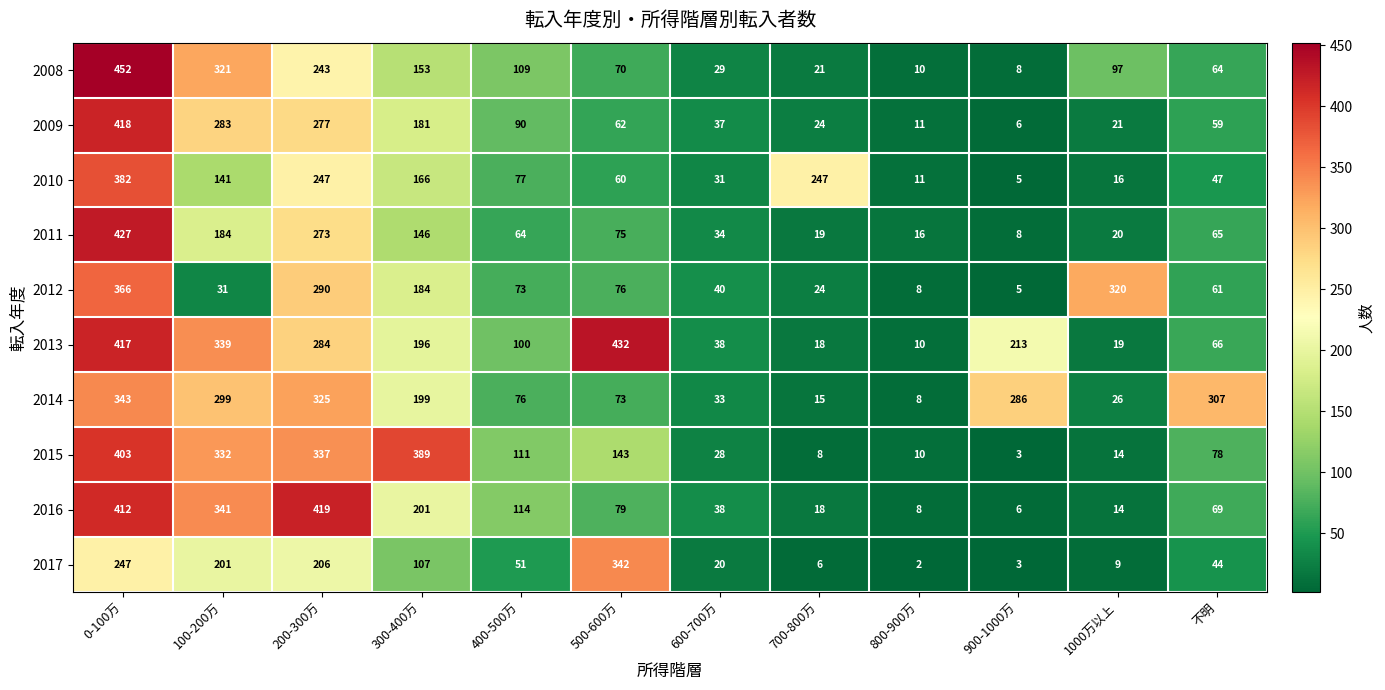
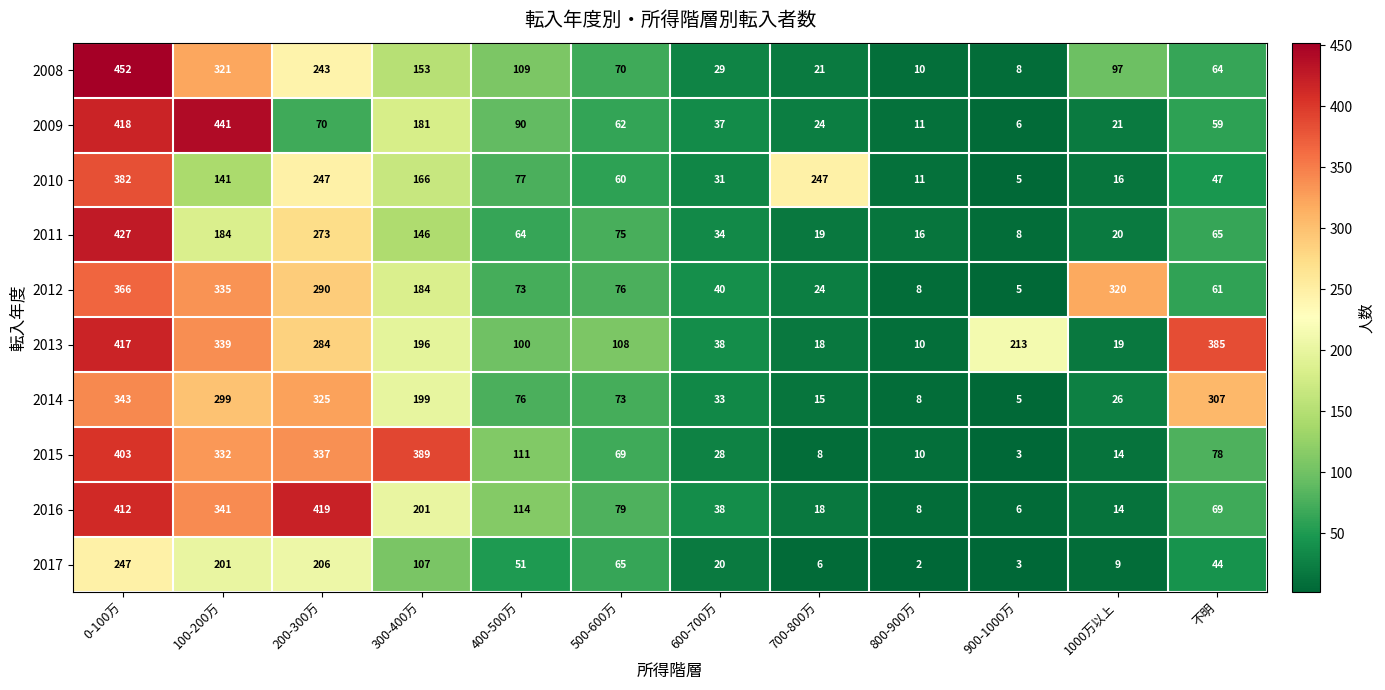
  {
    "2008": {
      "0-100万": 452,
      "100-200万": 321,
      "200-300万": 243,
      "300-400万": 153,
      "400-500万": 109,
      "500-600万": 70,
      "600-700万": 29,
      "700-800万": 21,
      "800-900万": 10,
      "900-1000万": 8,
      "1000万以上": 97,
      "不明": 64
    },
    "2009": {
      "0-100万": 418,
-     "100-200万": 283,
-     "200-300万": 277,
+     "100-200万": 441,
+     "200-300万": 70,
      "300-400万": 181,
      "400-500万": 90,
      "500-600万": 62,
      "600-700万": 37,
      "700-800万": 24,
      "800-900万": 11,
      "900-1000万": 6,
      "1000万以上": 21,
      "不明": 59
    },
    "2010": {
      "0-100万": 382,
      "100-200万": 141,
      "200-300万": 247,
      "300-400万": 166,
      "400-500万": 77,
      "500-600万": 60,
      "600-700万": 31,
      "700-800万": 247,
      "800-900万": 11,
      "900-1000万": 5,
      "1000万以上": 16,
      "不明": 47
    },
    "2011": {
      "0-100万": 427,
      "100-200万": 184,
      "200-300万": 273,
      "300-400万": 146,
      "400-500万": 64,
      "500-600万": 75,
      "600-700万": 34,
      "700-800万": 19,
      "800-900万": 16,
      "900-1000万": 8,
      "1000万以上": 20,
      "不明": 65
    },
    "2012": {
      "0-100万": 366,
-     "100-200万": 31,
+     "100-200万": 335,
      "200-300万": 290,
      "300-400万": 184,
      "400-500万": 73,
      "500-600万": 76,
      "600-700万": 40,
      "700-800万": 24,
      "800-900万": 8,
      "900-1000万": 5,
      "1000万以上": 320,
      "不明": 61
    },
    "2013": {
      "0-100万": 417,
      "100-200万": 339,
      "200-300万": 284,
      "300-400万": 196,
      "400-500万": 100,
-     "500-600万": 432,
+     "500-600万": 108,
      "600-700万": 38,
      "700-800万": 18,
      "800-900万": 10,
      "900-1000万": 213,
      "1000万以上": 19,
-     "不明": 66
+     "不明": 385
    },
    "2014": {
      "0-100万": 343,
      "100-200万": 299,
      "200-300万": 325,
      "300-400万": 199,
      "400-500万": 76,
      "500-600万": 73,
      "600-700万": 33,
      "700-800万": 15,
      "800-900万": 8,
-     "900-1000万": 286,
+     "900-1000万": 5,
      "1000万以上": 26,
      "不明": 307
    },
    "2015": {
      "0-100万": 403,
      "100-200万": 332,
      "200-300万": 337,
      "300-400万": 389,
      "400-500万": 111,
-     "500-600万": 143,
+     "500-600万": 69,
      "600-700万": 28,
      "700-800万": 8,
      "800-900万": 10,
      "900-1000万": 3,
      "1000万以上": 14,
      "不明": 78
    },
    "2016": {
      "0-100万": 412,
      "100-200万": 341,
      "200-300万": 419,
      "300-400万": 201,
      "400-500万": 114,
      "500-600万": 79,
      "600-700万": 38,
      "700-800万": 18,
      "800-900万": 8,
      "900-1000万": 6,
      "1000万以上": 14,
      "不明": 69
    },
    "2017": {
      "0-100万": 247,
      "100-200万": 201,
      "200-300万": 206,
      "300-400万": 107,
      "400-500万": 51,
-     "500-600万": 342,
+     "500-600万": 65,
      "600-700万": 20,
      "700-800万": 6,
      "800-900万": 2,
      "900-1000万": 3,
      "1000万以上": 9,
      "不明": 44
    }
  }
